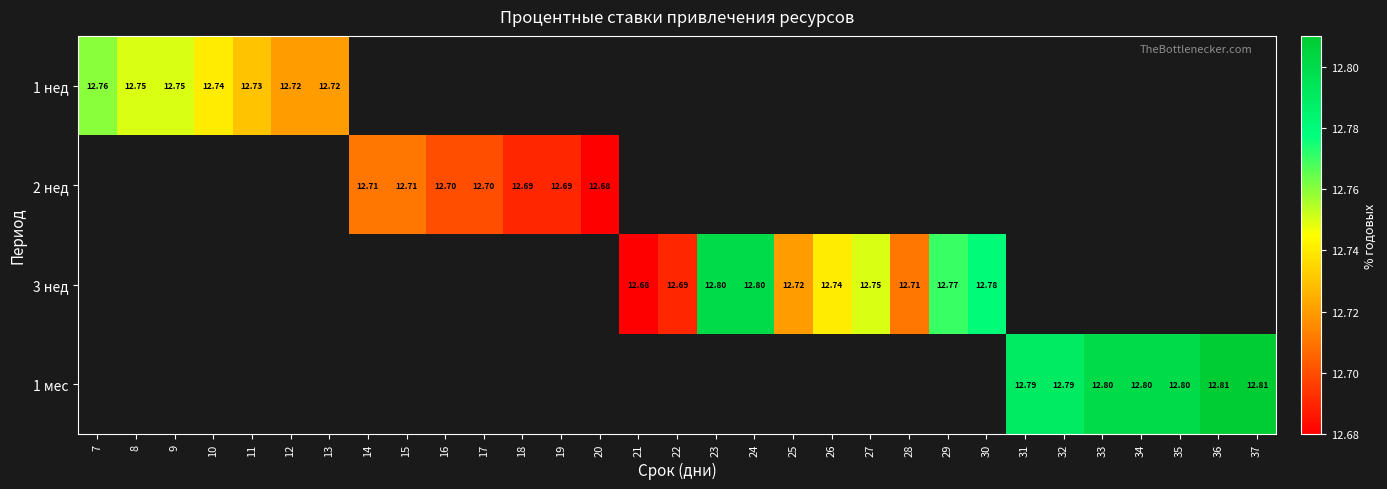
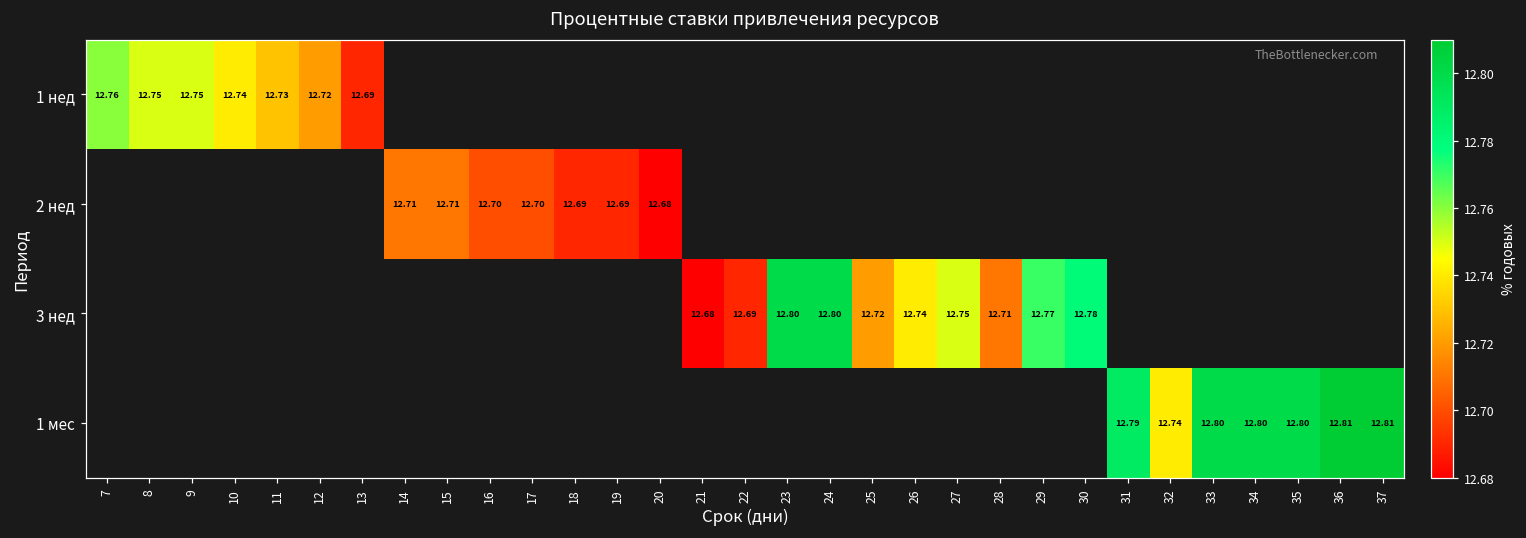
  {
    "1 нед": {
      "7": 12.76,
      "8": 12.75,
      "9": 12.75,
      "10": 12.74,
      "11": 12.73,
      "12": 12.72,
-     "13": 12.72
+     "13": 12.69
    },
    "2 нед": {
      "14": 12.71,
      "15": 12.71,
      "16": 12.70,
      "17": 12.70,
      "18": 12.69,
      "19": 12.69,
      "20": 12.68
    },
    "3 нед": {
      "21": 12.68,
      "22": 12.69,
      "23": 12.80,
      "24": 12.80,
      "25": 12.72,
      "26": 12.74,
      "27": 12.75,
      "28": 12.71,
      "29": 12.77,
      "30": 12.78
    },
    "1 мес": {
      "31": 12.79,
-     "32": 12.79,
+     "32": 12.74,
      "33": 12.80,
      "34": 12.80,
      "35": 12.80,
      "36": 12.81,
      "37": 12.81
    }
  }
